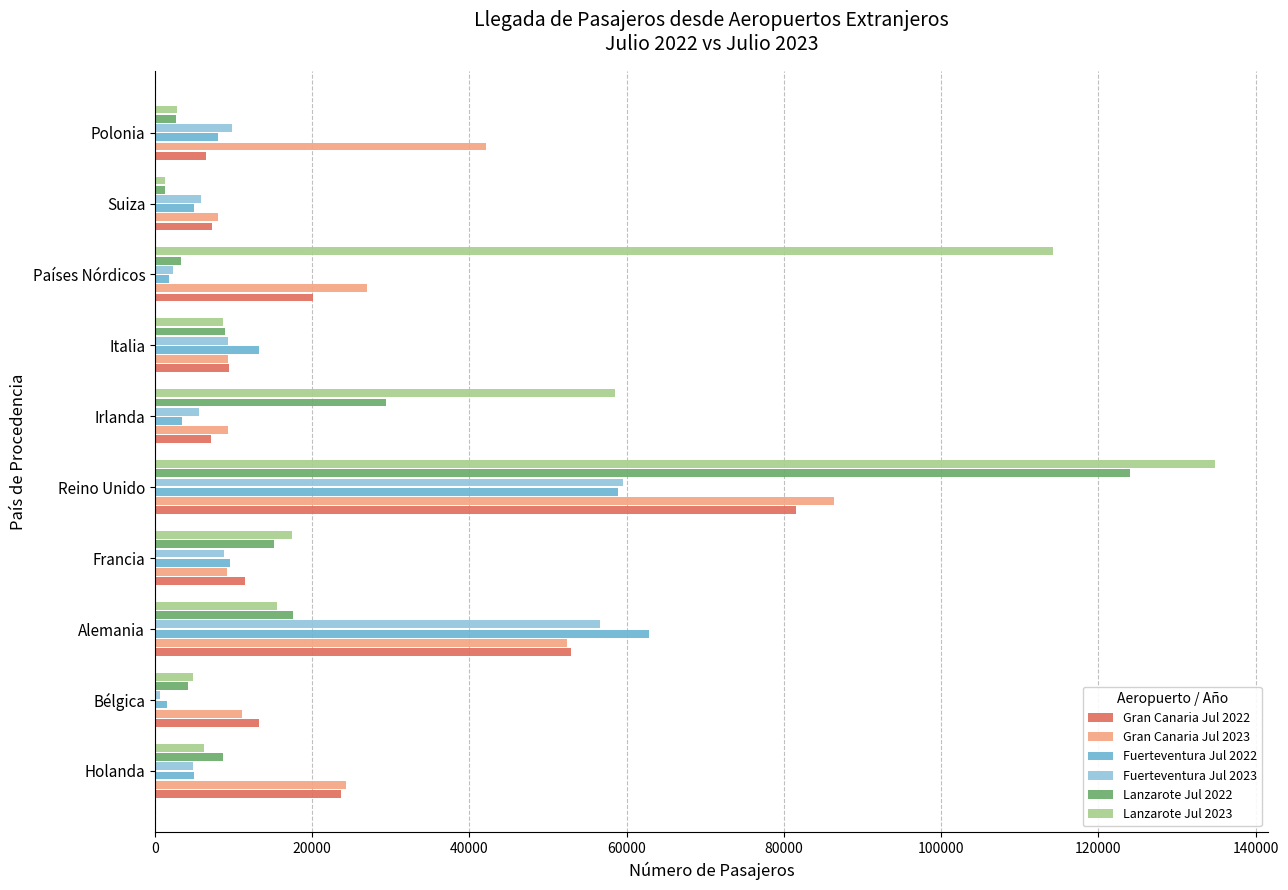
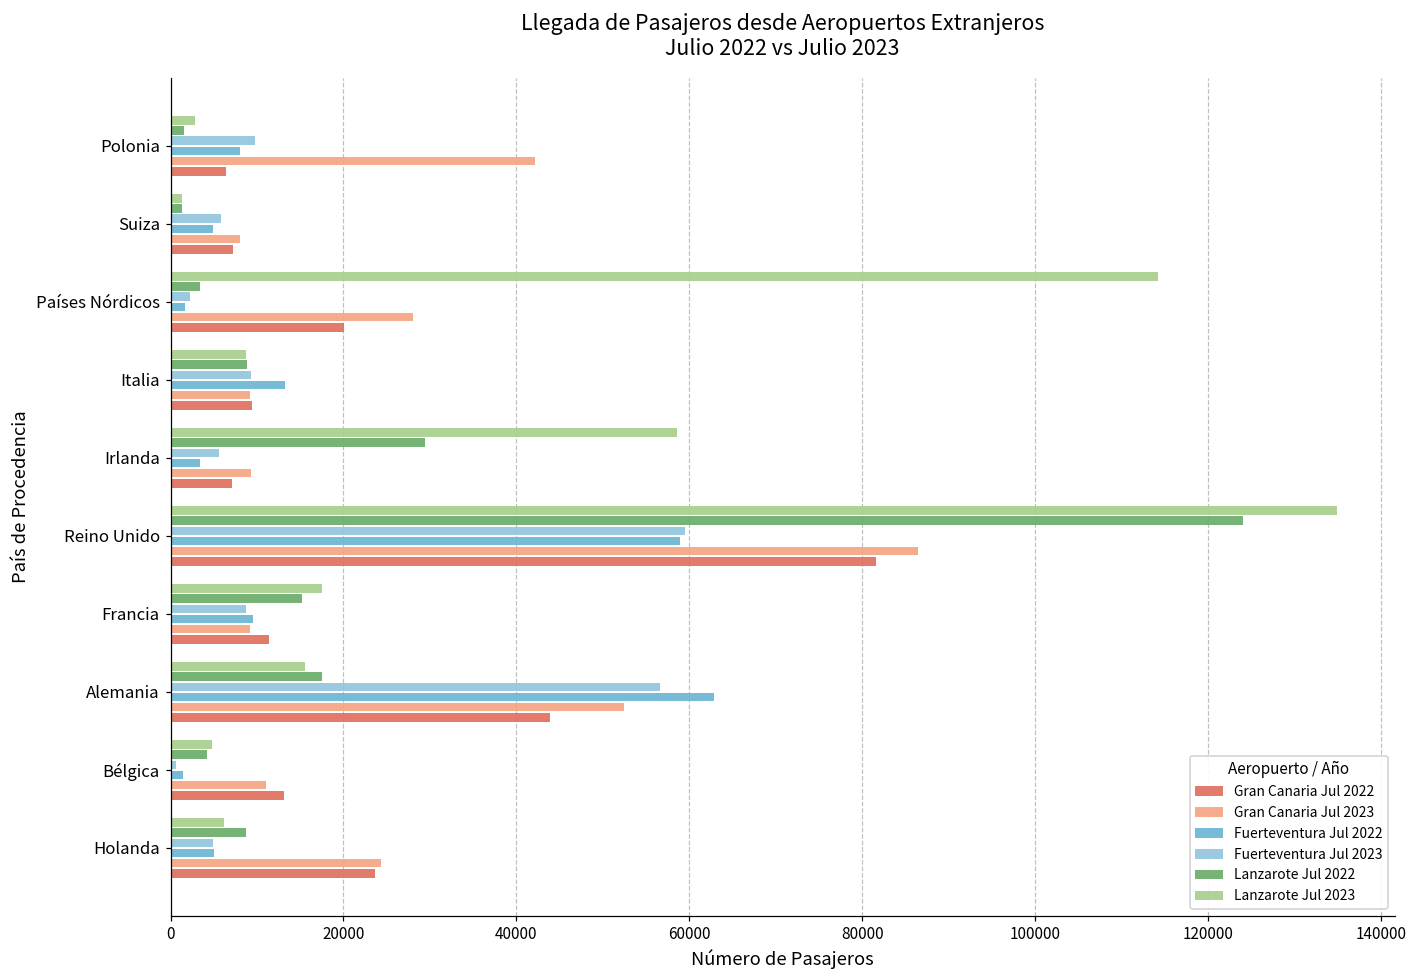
  {
    "Gran Canaria Jul 2022": {
      "Polonia": 6000,
      "Suiza": 7000,
      "Países Nórdicos": 20000,
      "Italia": 9000,
      "Irlanda": 7000,
      "Reino Unido": 82000,
      "Francia": 11000,
-     "Alemania": 53000,
+     "Alemania": 44000,
      "Bélgica": 13000,
      "Holanda": 24000
    },
    "Gran Canaria Jul 2023": {
      "Polonia": 42000,
      "Suiza": 8000,
-     "Países Nórdicos": 27000,
+     "Países Nórdicos": 28000,
      "Italia": 9000,
      "Irlanda": 9000,
      "Reino Unido": 86000,
      "Francia": 9000,
      "Alemania": 52000,
      "Bélgica": 11000,
      "Holanda": 24000
    },
    "Lanzarote Jul 2022": {
-     "Polonia": 3000,
+     "Polonia": 2000,
      "Suiza": 1000,
      "Países Nórdicos": 3000,
      "Italia": 9000,
      "Irlanda": 29000,
      "Reino Unido": 124000,
      "Francia": 15000,
      "Alemania": 18000,
      "Bélgica": 4000,
      "Holanda": 9000
    },
    "Lanzarote Jul 2023": {
      "Polonia": 3000,
      "Suiza": 1000,
      "Países Nórdicos": 114000,
      "Italia": 9000,
      "Irlanda": 59000,
      "Reino Unido": 135000,
      "Francia": 17000,
      "Alemania": 16000,
      "Bélgica": 5000,
      "Holanda": 6000
    }
  }
